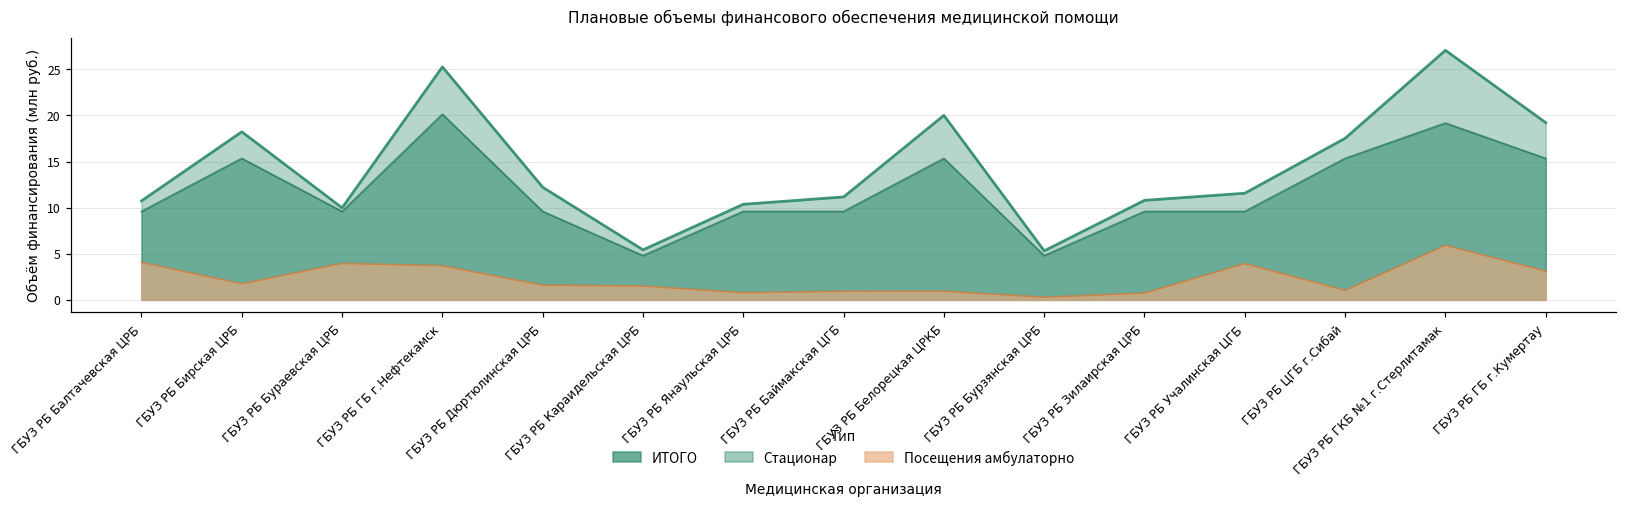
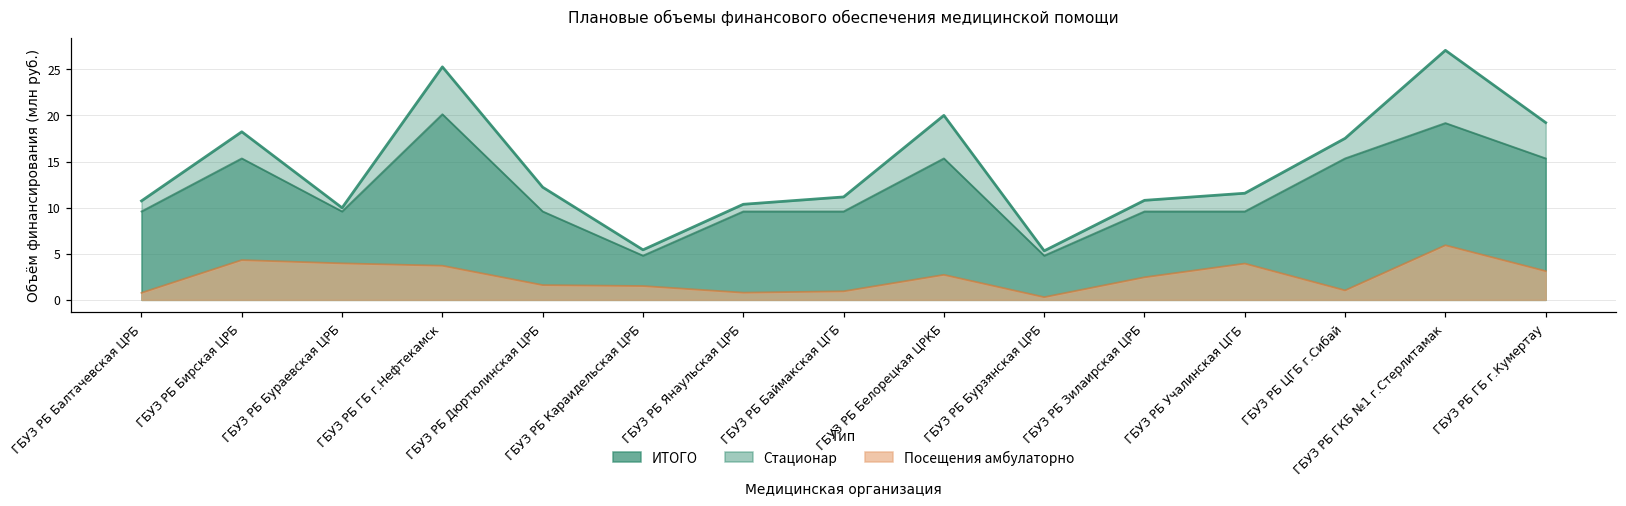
  {
    "Посещения амбулаторно": {
-     "ГБУЗ РБ Балтачевская ЦРБ": 4,
-     "ГБУЗ РБ Бирская ЦРБ": 2,
+     "ГБУЗ РБ Балтачевская ЦРБ": 1,
+     "ГБУЗ РБ Бирская ЦРБ": 4,
      "ГБУЗ РБ Бураевская ЦРБ": 4,
      "ГБУЗ РБ ГБ г.Нефтекамск": 4,
      "ГБУЗ РБ Дюртюлинская ЦРБ": 2,
      "ГБУЗ РБ Караидельская ЦРБ": 1,
      "ГБУЗ РБ Янаульская ЦРБ": 1,
      "ГБУЗ РБ Баймакская ЦГБ": 1,
-     "ГБУЗ РБ Белорецкая ЦРКБ": 1,
+     "ГБУЗ РБ Белорецкая ЦРКБ": 3,
      "ГБУЗ РБ Бурзянская ЦРБ": 0,
-     "ГБУЗ РБ Зилаирская ЦРБ": 1,
+     "ГБУЗ РБ Зилаирская ЦРБ": 2,
      "ГБУЗ РБ Учалинская ЦГБ": 4,
      "ГБУЗ РБ ЦГБ г.Сибай": 1,
      "ГБУЗ РБ ГКБ №1 г.Стерлитамак": 6,
      "ГБУЗ РБ ГБ г.Кумертау": 3
    }
  }
